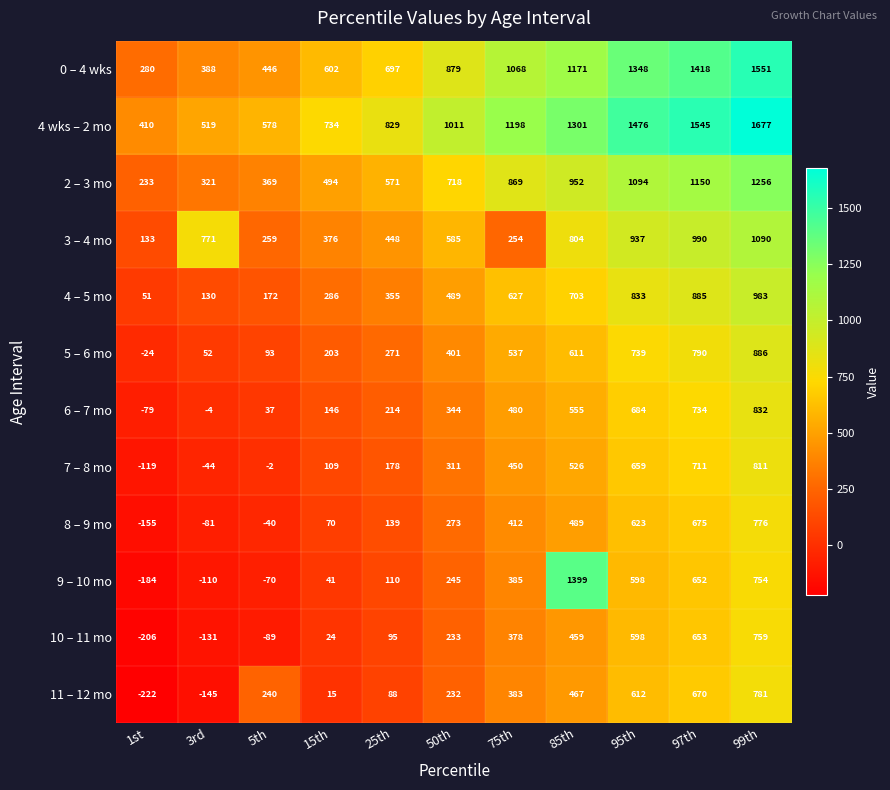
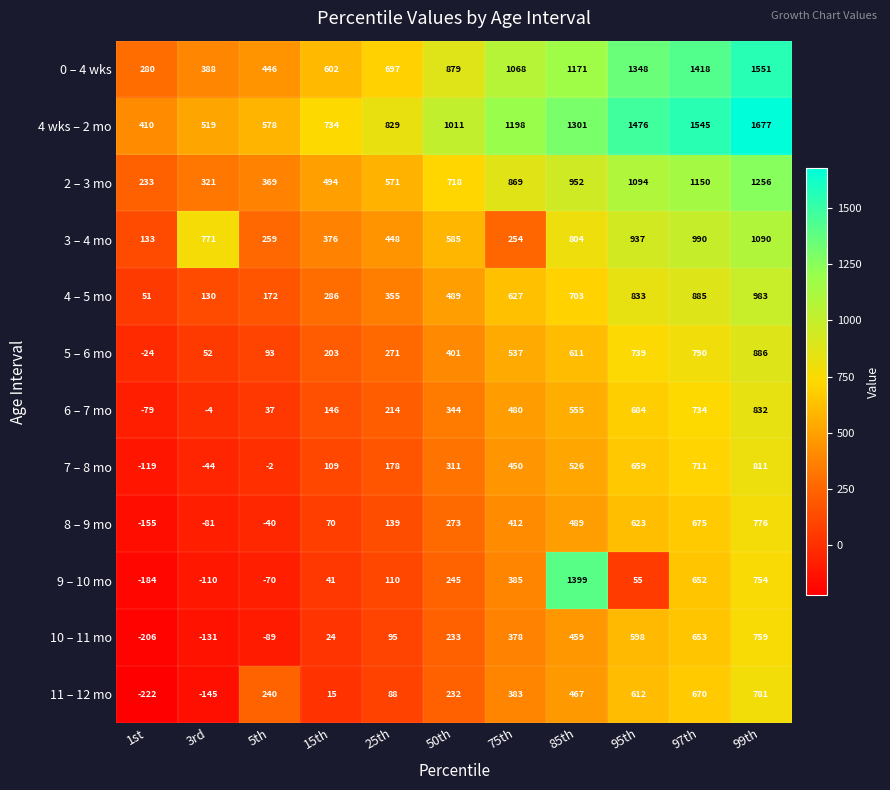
  {
    "0 – 4 wks": {
      "1st": 280,
      "3rd": 388,
      "5th": 446,
      "15th": 602,
      "25th": 697,
      "50th": 879,
      "75th": 1068,
      "85th": 1171,
      "95th": 1348,
      "97th": 1418,
      "99th": 1551
    },
    "4 wks – 2 mo": {
      "1st": 410,
      "3rd": 519,
      "5th": 578,
      "15th": 734,
      "25th": 829,
      "50th": 1011,
      "75th": 1198,
      "85th": 1301,
      "95th": 1476,
      "97th": 1545,
      "99th": 1677
    },
    "2 – 3 mo": {
      "1st": 233,
      "3rd": 321,
      "5th": 369,
      "15th": 494,
      "25th": 571,
      "50th": 718,
      "75th": 869,
      "85th": 952,
      "95th": 1094,
      "97th": 1150,
      "99th": 1256
    },
    "3 – 4 mo": {
      "1st": 133,
      "3rd": 771,
      "5th": 259,
      "15th": 376,
      "25th": 448,
      "50th": 585,
      "75th": 254,
      "85th": 804,
      "95th": 937,
      "97th": 990,
      "99th": 1090
    },
    "4 – 5 mo": {
      "1st": 51,
      "3rd": 130,
      "5th": 172,
      "15th": 286,
      "25th": 355,
      "50th": 489,
      "75th": 627,
      "85th": 703,
      "95th": 833,
      "97th": 885,
      "99th": 983
    },
    "5 – 6 mo": {
      "1st": -24,
      "3rd": 52,
      "5th": 93,
      "15th": 203,
      "25th": 271,
      "50th": 401,
      "75th": 537,
      "85th": 611,
      "95th": 739,
      "97th": 790,
      "99th": 886
    },
    "6 – 7 mo": {
      "1st": -79,
      "3rd": -4,
      "5th": 37,
      "15th": 146,
      "25th": 214,
      "50th": 344,
      "75th": 480,
      "85th": 555,
      "95th": 684,
      "97th": 734,
      "99th": 832
    },
    "7 – 8 mo": {
      "1st": -119,
      "3rd": -44,
      "5th": -2,
      "15th": 109,
      "25th": 178,
      "50th": 311,
      "75th": 450,
      "85th": 526,
      "95th": 659,
      "97th": 711,
      "99th": 811
    },
    "8 – 9 mo": {
      "1st": -155,
      "3rd": -81,
      "5th": -40,
      "15th": 70,
      "25th": 139,
      "50th": 273,
      "75th": 412,
      "85th": 489,
      "95th": 623,
      "97th": 675,
      "99th": 776
    },
    "9 – 10 mo": {
      "1st": -184,
      "3rd": -110,
      "5th": -70,
      "15th": 41,
      "25th": 110,
      "50th": 245,
      "75th": 385,
      "85th": 1399,
-     "95th": 598,
+     "95th": 55,
      "97th": 652,
      "99th": 754
    },
    "10 – 11 mo": {
      "1st": -206,
      "3rd": -131,
      "5th": -89,
      "15th": 24,
      "25th": 95,
      "50th": 233,
      "75th": 378,
      "85th": 459,
      "95th": 598,
      "97th": 653,
      "99th": 759
    },
    "11 – 12 mo": {
      "1st": -222,
      "3rd": -145,
      "5th": 240,
      "15th": 15,
      "25th": 88,
      "50th": 232,
      "75th": 383,
      "85th": 467,
      "95th": 612,
      "97th": 670,
      "99th": 781
    }
  }
